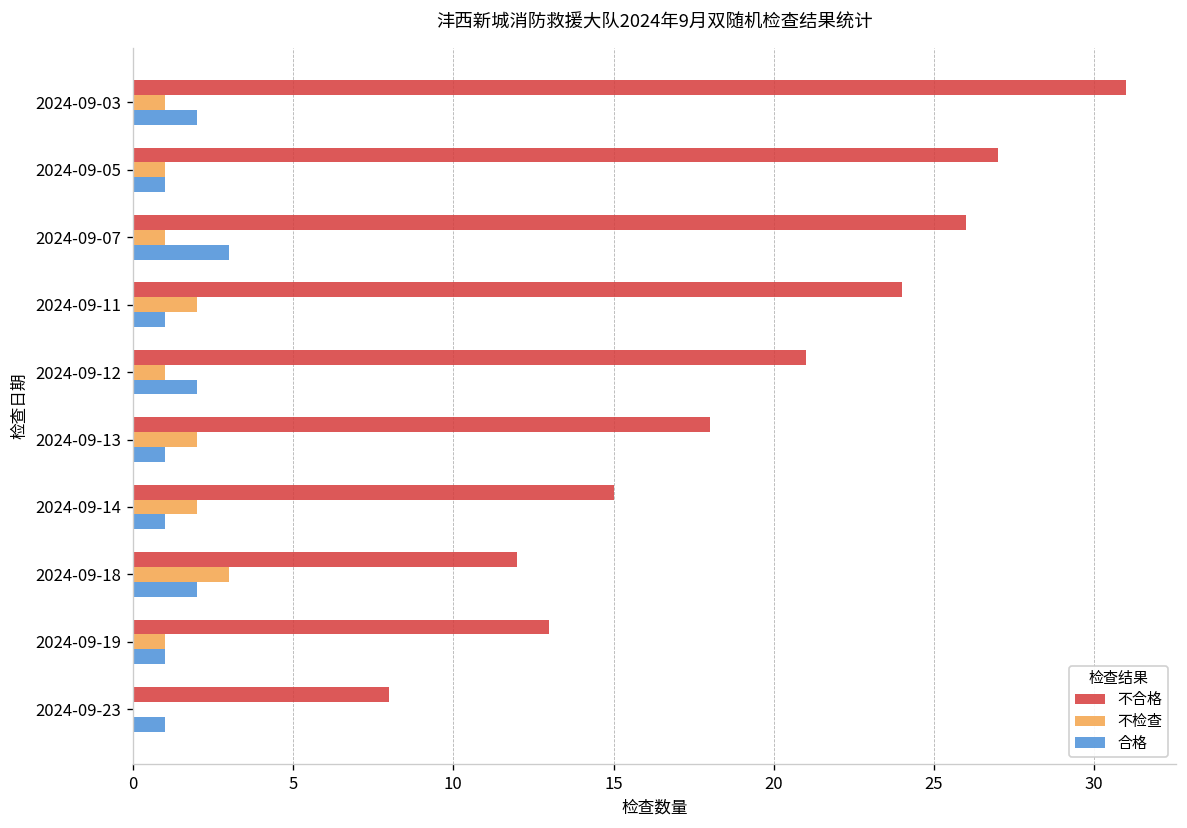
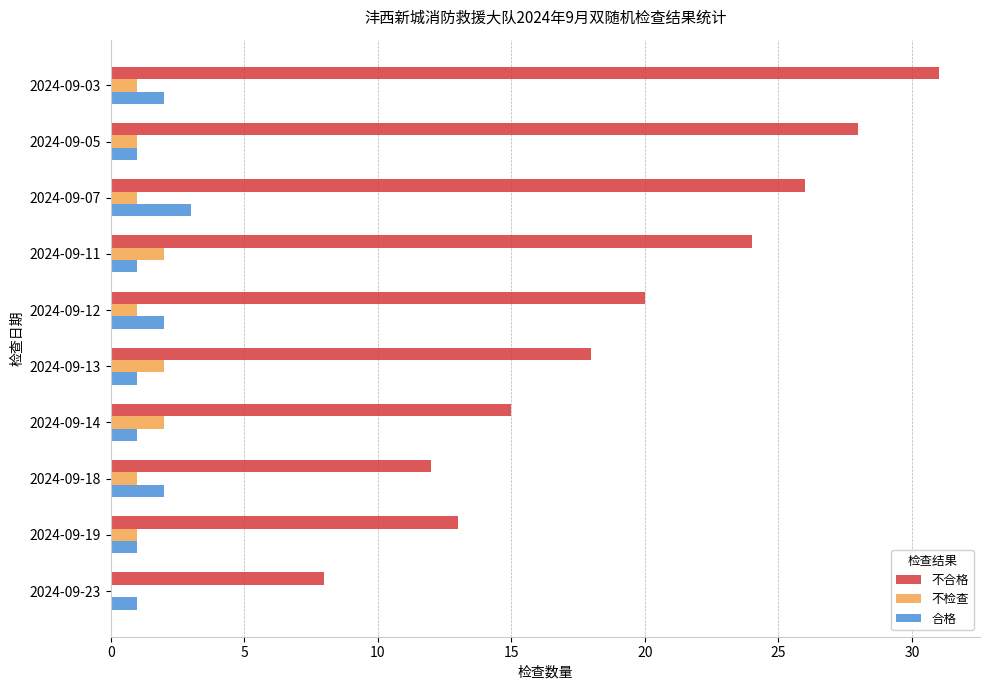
  {
    "不合格": {
      "2024-09-03": 31,
-     "2024-09-05": 27,
+     "2024-09-05": 28,
      "2024-09-07": 26,
      "2024-09-11": 24,
-     "2024-09-12": 21,
+     "2024-09-12": 20,
      "2024-09-13": 18,
      "2024-09-14": 15,
      "2024-09-18": 12,
      "2024-09-19": 13,
      "2024-09-23": 8
    },
    "不检查": {
      "2024-09-03": 1,
      "2024-09-05": 1,
      "2024-09-07": 1,
      "2024-09-11": 2,
      "2024-09-12": 1,
      "2024-09-13": 2,
      "2024-09-14": 2,
-     "2024-09-18": 3,
+     "2024-09-18": 1,
      "2024-09-19": 1,
      "2024-09-23": 0
    },
    "合格": {
      "2024-09-03": 2,
      "2024-09-05": 1,
      "2024-09-07": 3,
      "2024-09-11": 1,
      "2024-09-12": 2,
      "2024-09-13": 1,
      "2024-09-14": 1,
      "2024-09-18": 2,
      "2024-09-19": 1,
      "2024-09-23": 1
    }
  }
